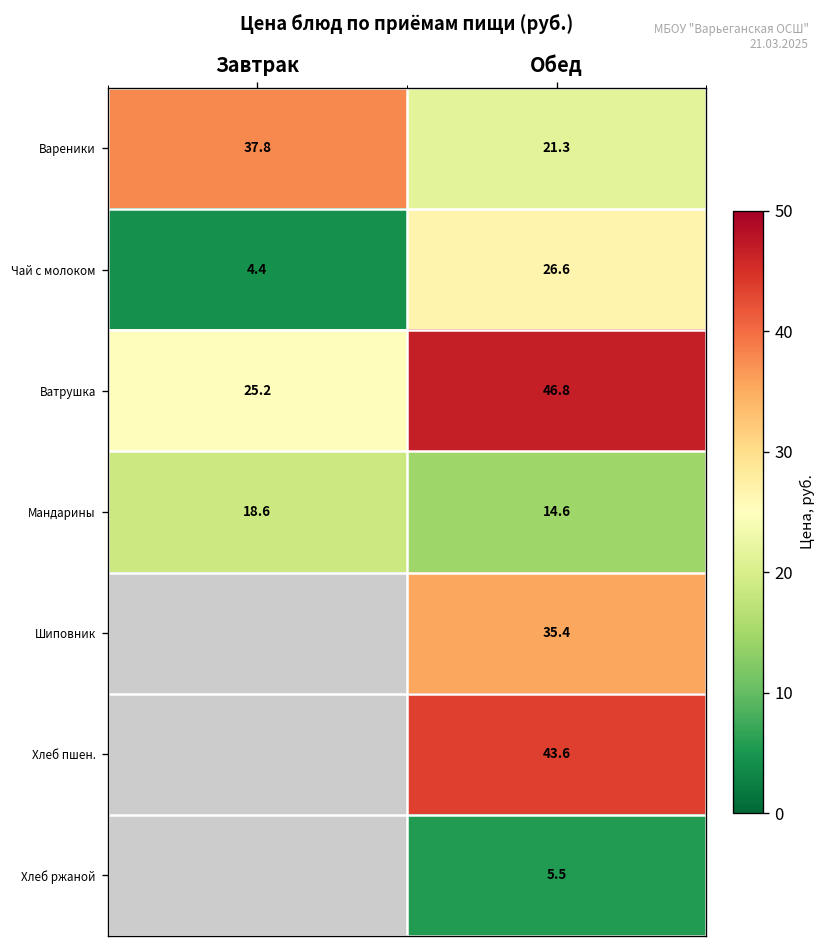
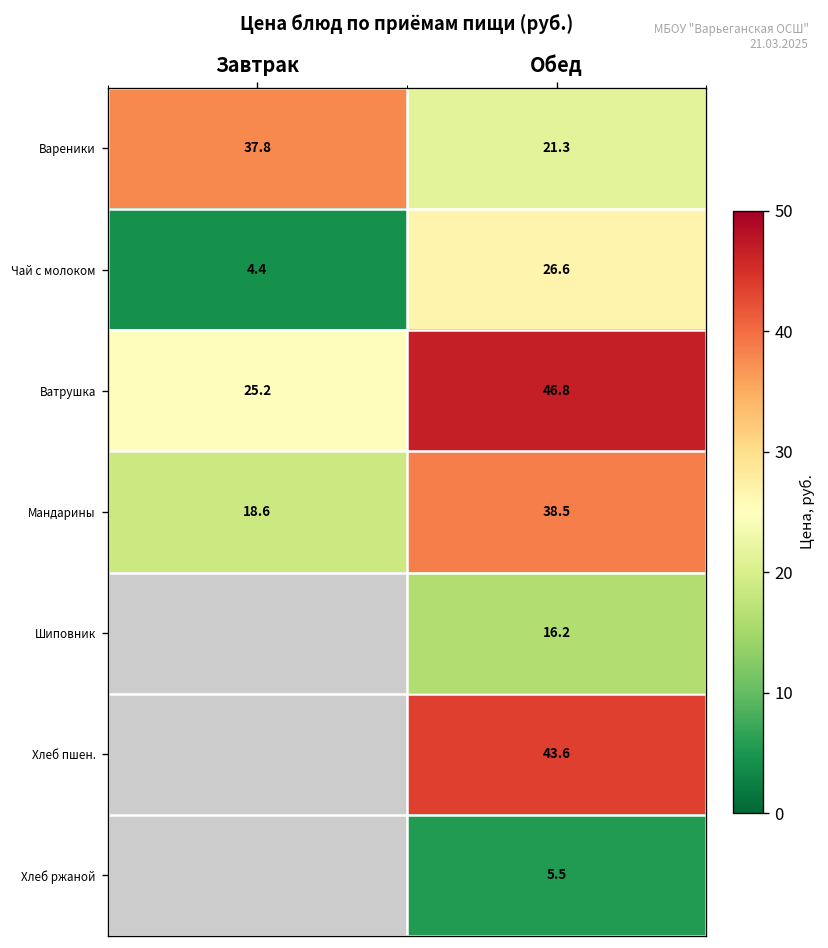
  {
    "Вареники": {
      "Завтрак": 37.8,
      "Обед": 21.3
    },
    "Чай с молоком": {
      "Завтрак": 4.4,
      "Обед": 26.6
    },
    "Ватрушка": {
      "Завтрак": 25.2,
      "Обед": 46.8
    },
    "Мандарины": {
      "Завтрак": 18.6,
-     "Обед": 14.6
+     "Обед": 38.5
    },
    "Шиповник": {
-     "Обед": 35.4
+     "Обед": 16.2
    },
    "Хлеб пшен.": {
      "Обед": 43.6
    },
    "Хлеб ржаной": {
      "Обед": 5.5
    }
  }
